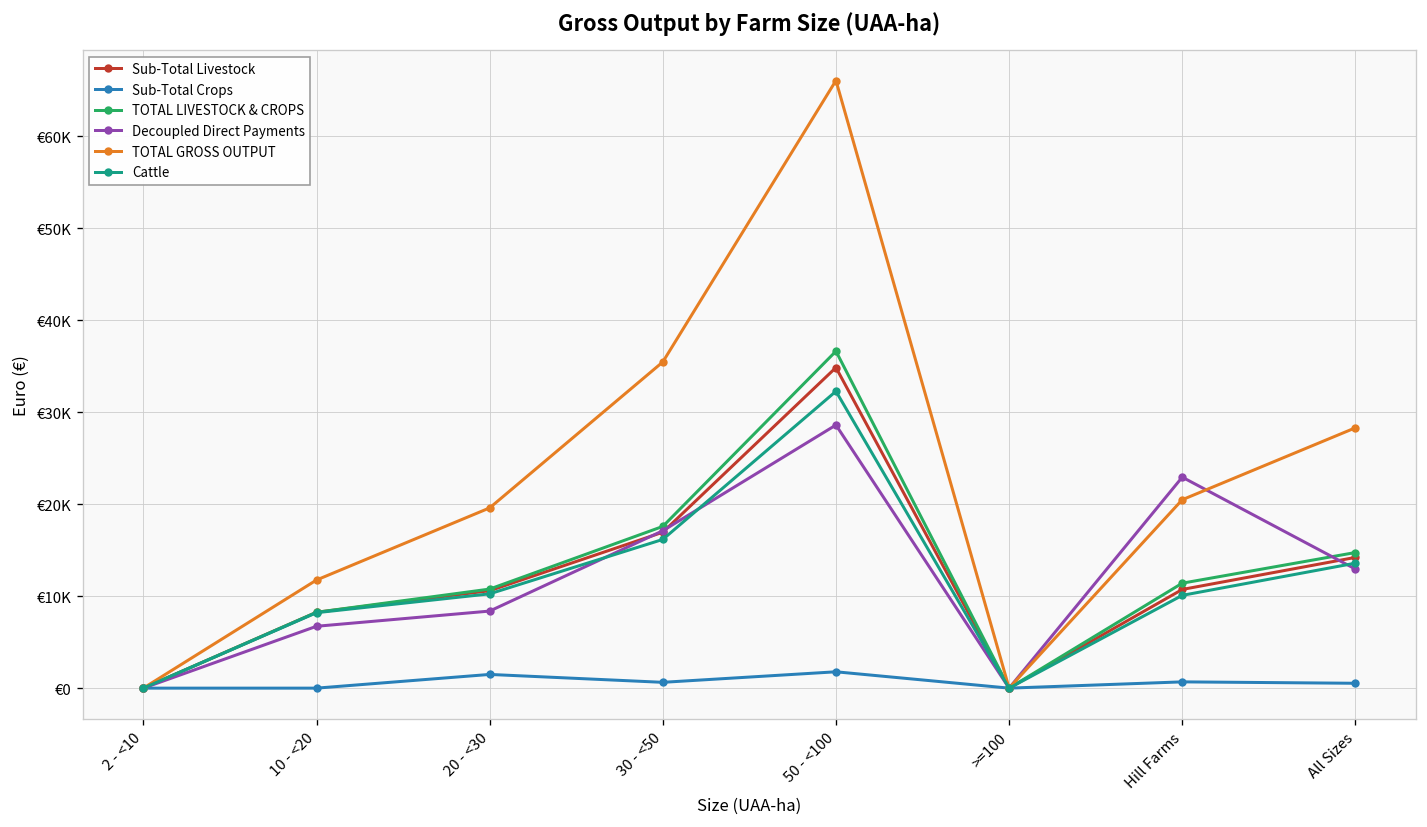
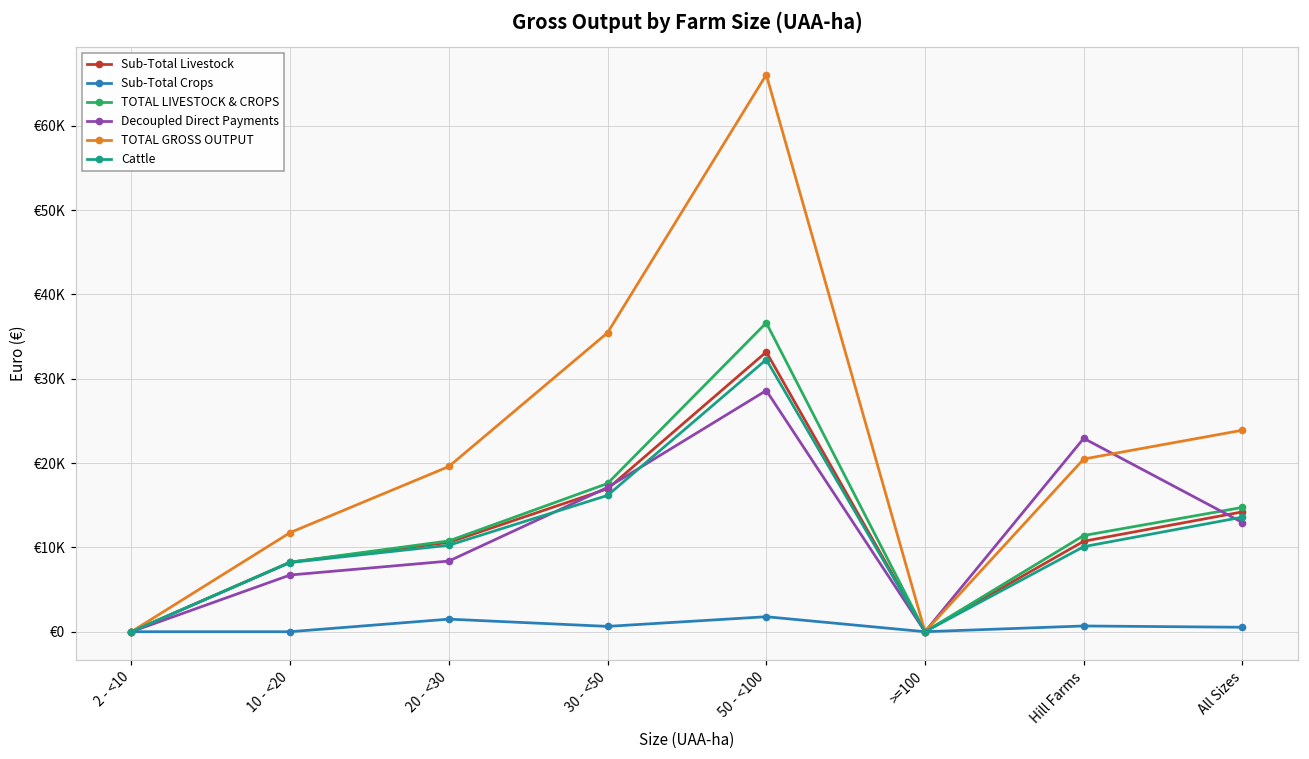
  {
    "Sub-Total Livestock": {
-     "50 - <100": "€35000",
+     "50 - <100": "€33000",
      "Hill Farms": "€11000",
      "All Sizes": "€14000"
    },
    "Sub-Total Crops": {
      "10 - <20": "€0",
      "20 - <30": "€1000",
      "30 - <50": "€1000",
      "50 - <100": "€2000",
      "Hill Farms": "€1000",
      "All Sizes": "€1000"
    },
    "Decoupled Direct Payments": {
      "10 - <20": "€7000",
      "20 - <30": "€8000",
      "50 - <100": "€29000",
      "Hill Farms": "€23000",
      "All Sizes": "€13000"
    },
    "TOTAL GROSS OUTPUT": {
      "10 - <20": "€12000",
      "20 - <30": "€20000",
      "30 - <50": "€35000",
      "50 - <100": "€66000",
      "Hill Farms": "€20000",
-     "All Sizes": "€28000"
+     "All Sizes": "€24000"
    }
  }
